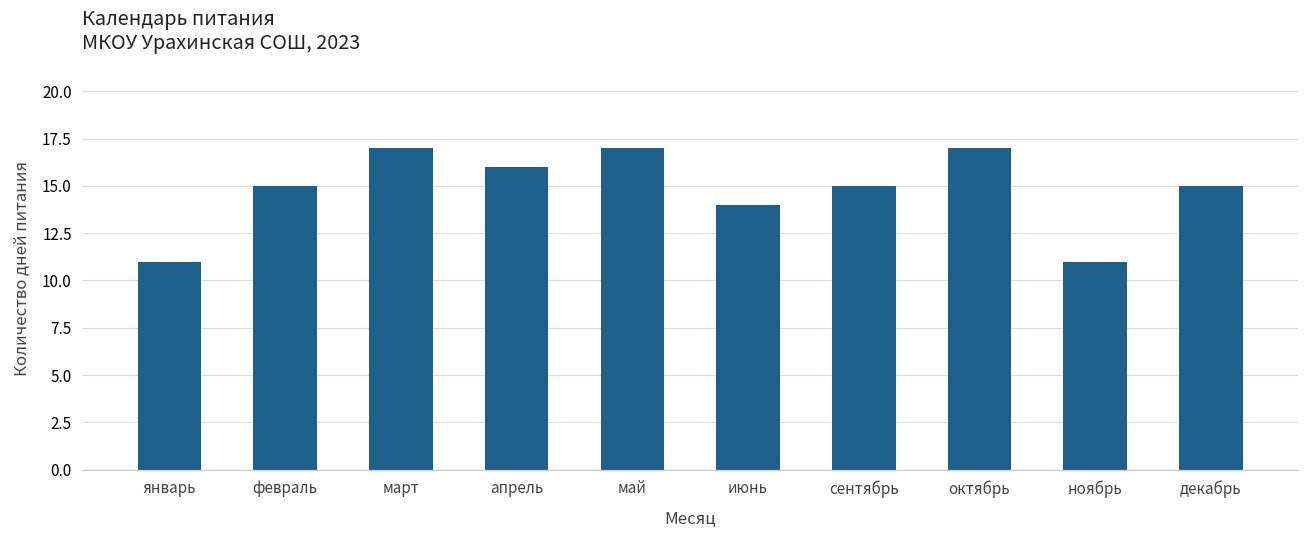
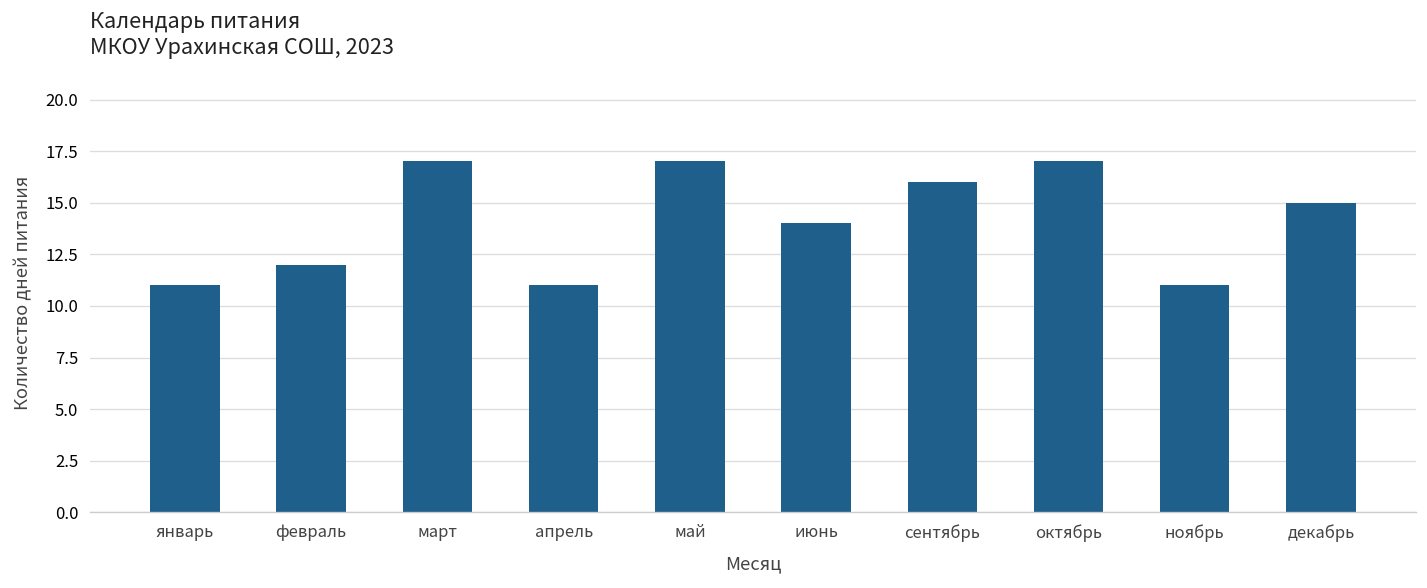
  {
    "январь": 11,
-   "февраль": 15,
+   "февраль": 12,
    "март": 17,
-   "апрель": 16,
+   "апрель": 11,
    "май": 17,
    "июнь": 14,
-   "сентябрь": 15,
+   "сентябрь": 16,
    "октябрь": 17,
    "ноябрь": 11,
    "декабрь": 15
  }
